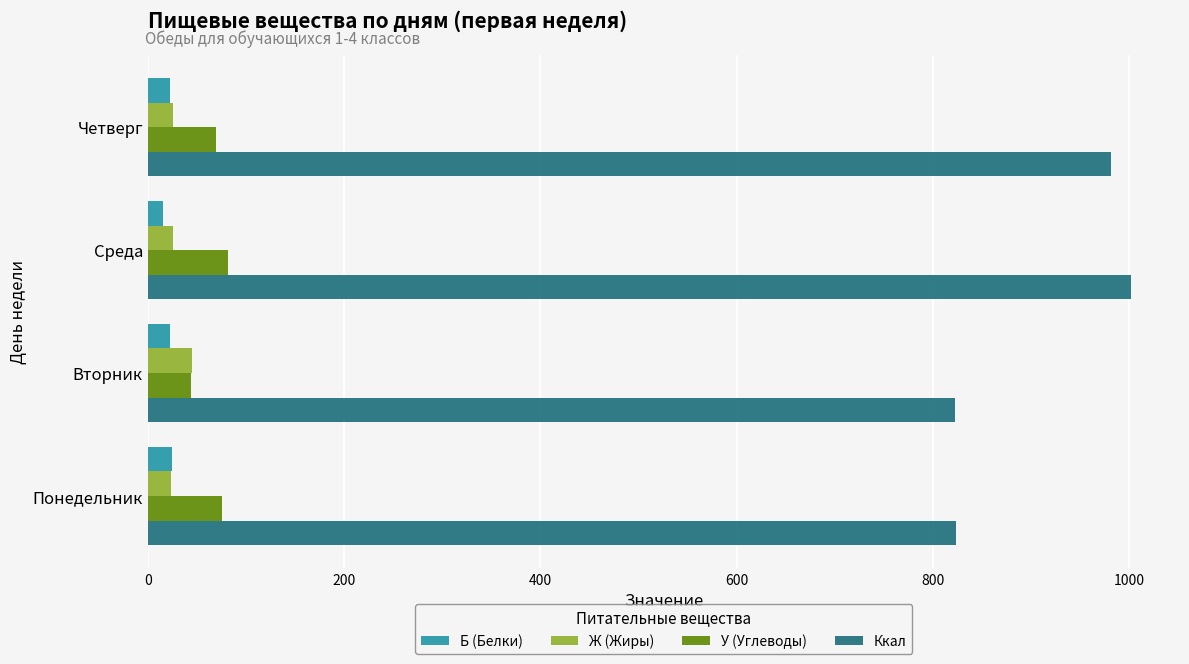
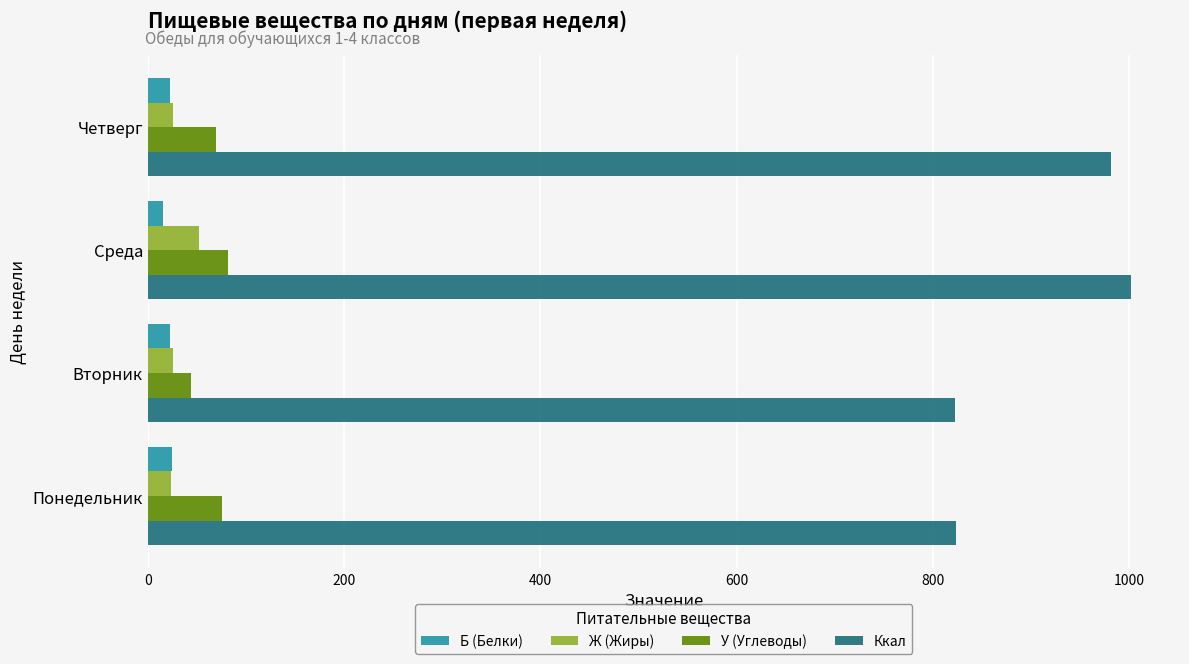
  {
    "Ж (Жиры)": {
      "Четверг": 30,
-     "Среда": 30,
-     "Вторник": 40,
+     "Среда": 50,
+     "Вторник": 30,
      "Понедельник": 20
    },
    "У (Углеводы)": {
      "Четверг": 70,
      "Среда": 80,
      "Вторник": 40,
      "Понедельник": 80
    }
  }
